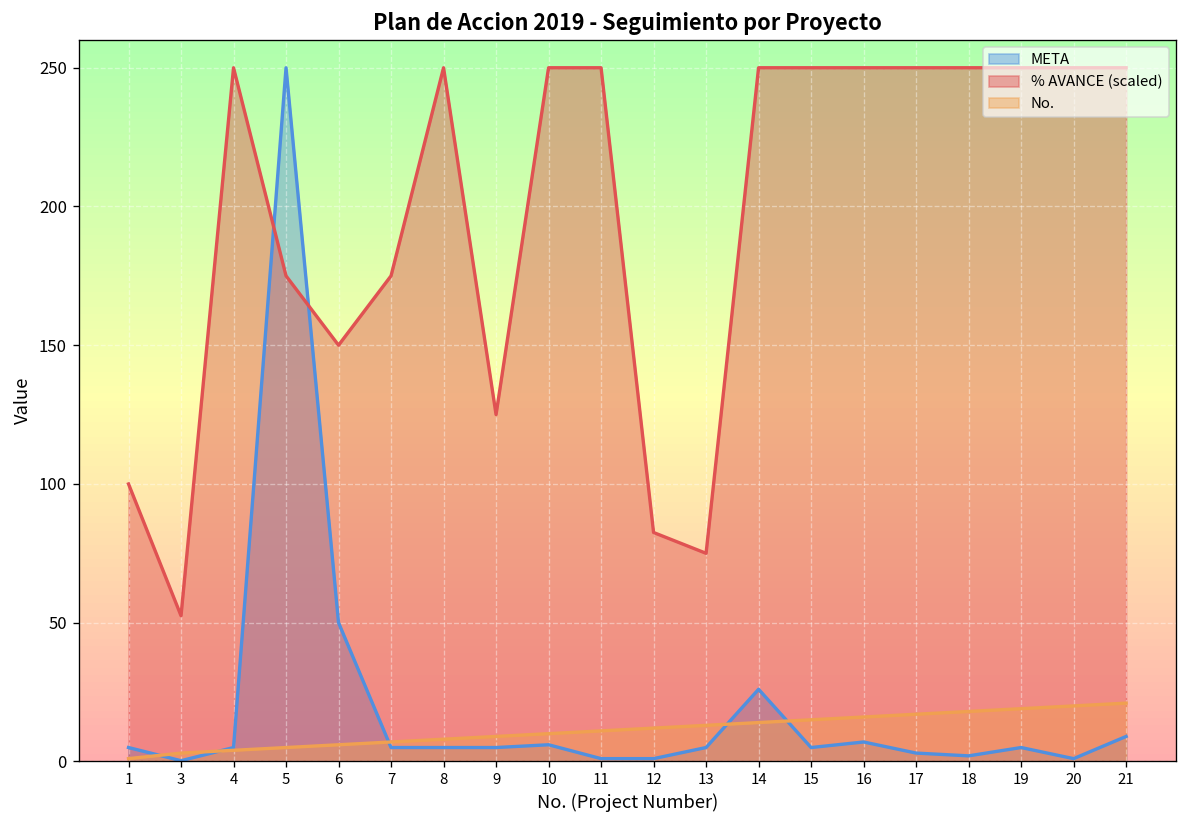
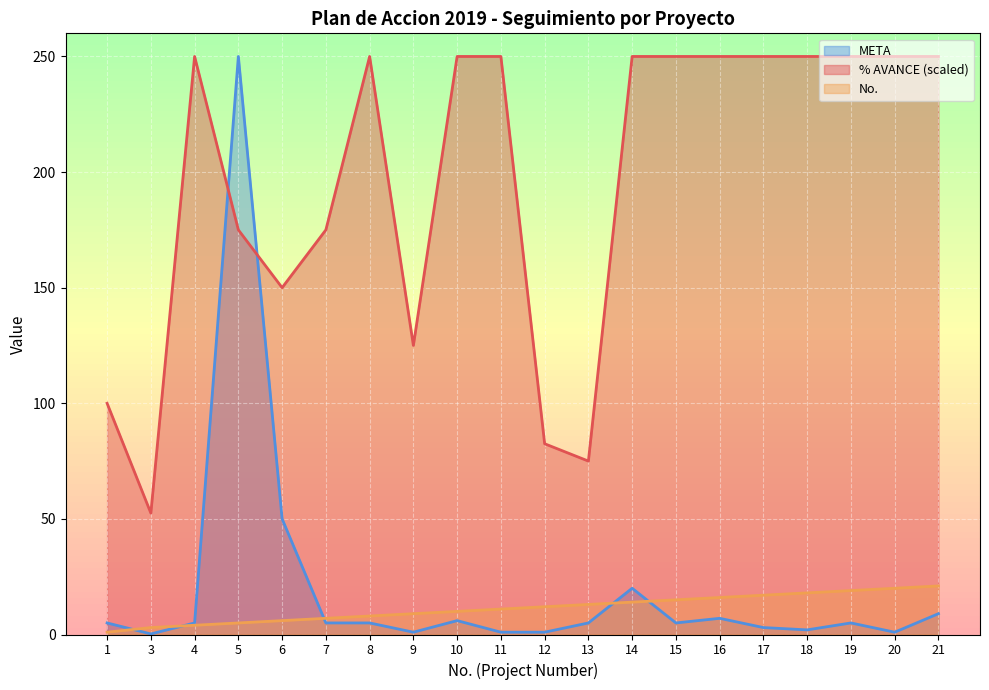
  {
    "META": {
      "1": 5,
      "3": 0,
      "5": 250,
      "6": 50,
      "7": 5,
      "8": 5,
-     "9": 5,
+     "9": 1,
      "10": 6,
      "11": 1,
      "12": 1,
      "13": 5,
-     "14": 26,
+     "14": 20,
      "15": 5,
      "16": 7,
      "17": 3,
      "18": 2,
      "19": 5,
      "20": 1,
      "21": 9
    }
  }
